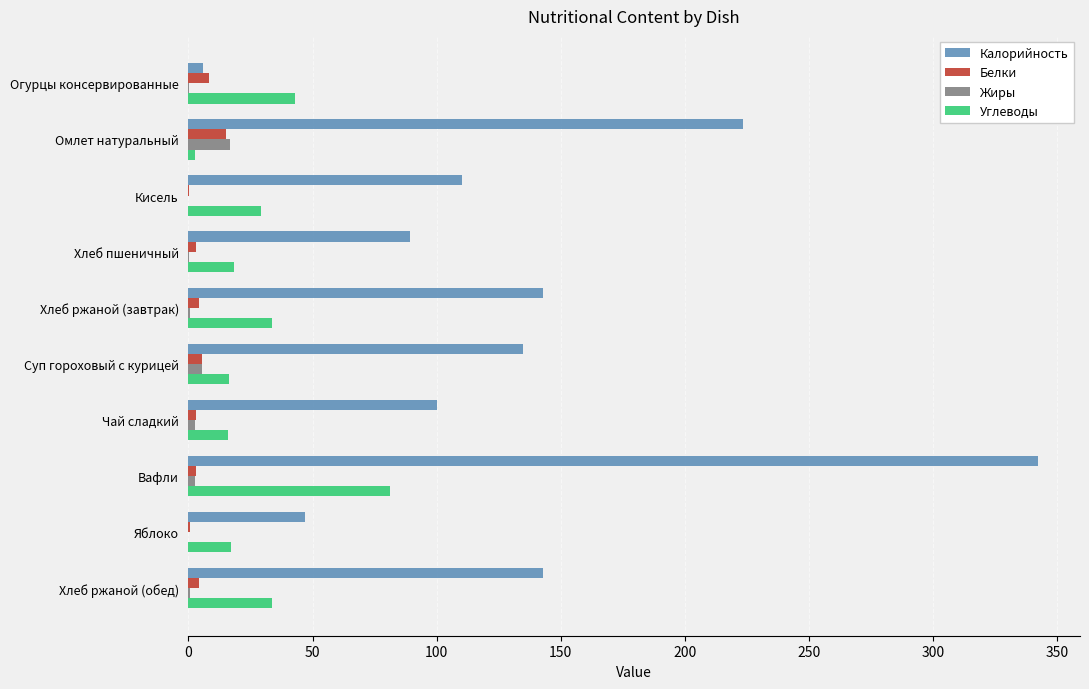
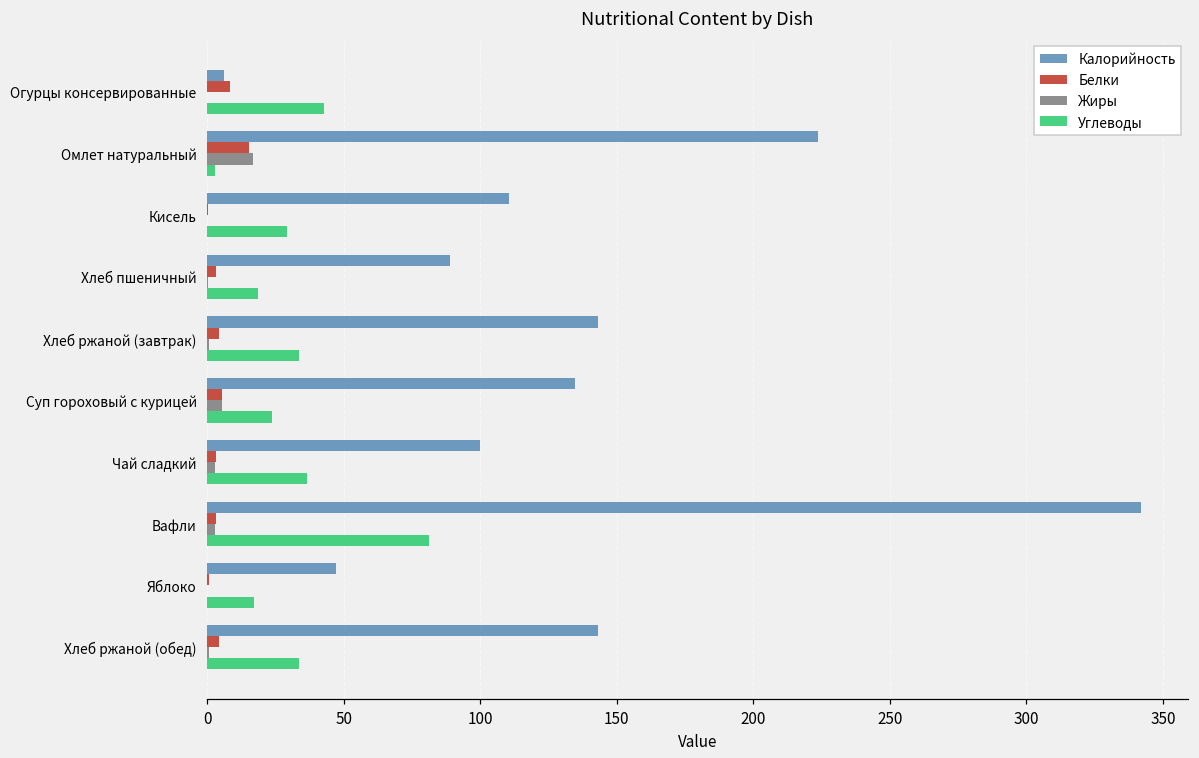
  {
    "Калорийность": {
      "Огурцы консервированные": 6,
      "Омлет натуральный": 224,
      "Кисель": 110,
      "Хлеб пшеничный": 89,
      "Хлеб ржаной (завтрак)": 143,
      "Суп гороховый с курицей": 135,
      "Чай сладкий": 100,
      "Вафли": 342,
      "Яблоко": 47,
      "Хлеб ржаной (обед)": 143
    },
    "Белки": {
      "Огурцы консервированные": 8,
      "Омлет натуральный": 15,
      "Хлеб пшеничный": 3,
      "Хлеб ржаной (завтрак)": 4,
      "Суп гороховый с курицей": 5,
      "Чай сладкий": 3,
      "Вафли": 3,
      "Хлеб ржаной (обед)": 4
    },
    "Жиры": {
      "Омлет натуральный": 17,
      "Кисель": 0,
      "Суп гороховый с курицей": 5,
      "Чай сладкий": 3,
      "Вафли": 3,
      "Яблоко": 0
    },
    "Углеводы": {
      "Огурцы консервированные": 43,
      "Омлет натуральный": 3,
      "Кисель": 29,
      "Хлеб пшеничный": 18,
      "Хлеб ржаной (завтрак)": 34,
-     "Суп гороховый с курицей": 16,
-     "Чай сладкий": 16,
+     "Суп гороховый с курицей": 24,
+     "Чай сладкий": 36,
      "Вафли": 81,
      "Яблоко": 17,
      "Хлеб ржаной (обед)": 34
    }
  }
